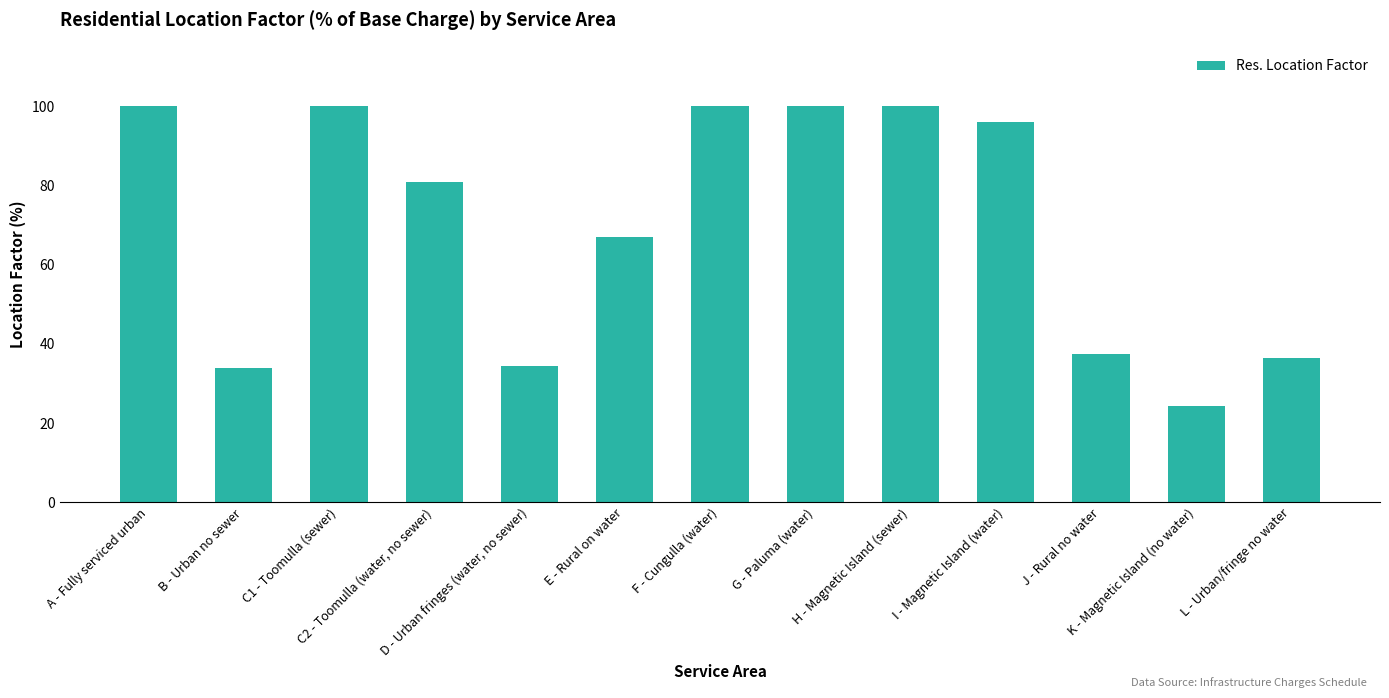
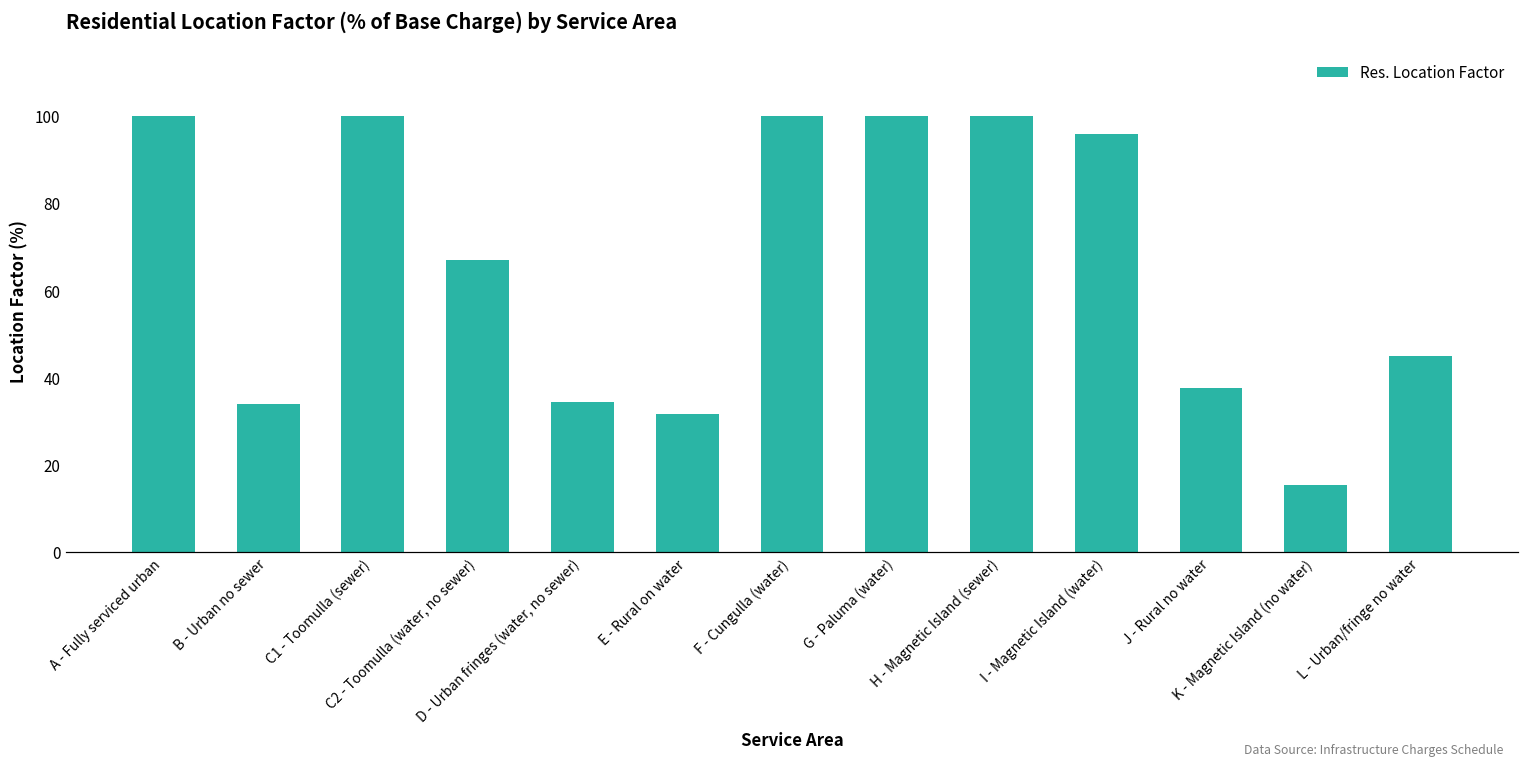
  {
    "A - Fully serviced urban": 100,
    "B - Urban no sewer": 34,
    "C1 - Toomulla (sewer)": 100,
-   "C2 - Toomulla (water, no sewer)": 81,
+   "C2 - Toomulla (water, no sewer)": 67,
    "D - Urban fringes (water, no sewer)": 34,
-   "E - Rural on water": 67,
+   "E - Rural on water": 32,
    "F - Cungulla (water)": 100,
    "G - Paluma (water)": 100,
    "H - Magnetic Island (sewer)": 100,
    "I - Magnetic Island (water)": 96,
    "J - Rural no water": 38,
-   "K - Magnetic Island (no water)": 24,
-   "L - Urban/fringe no water": 36
+   "K - Magnetic Island (no water)": 15,
+   "L - Urban/fringe no water": 45
  }
